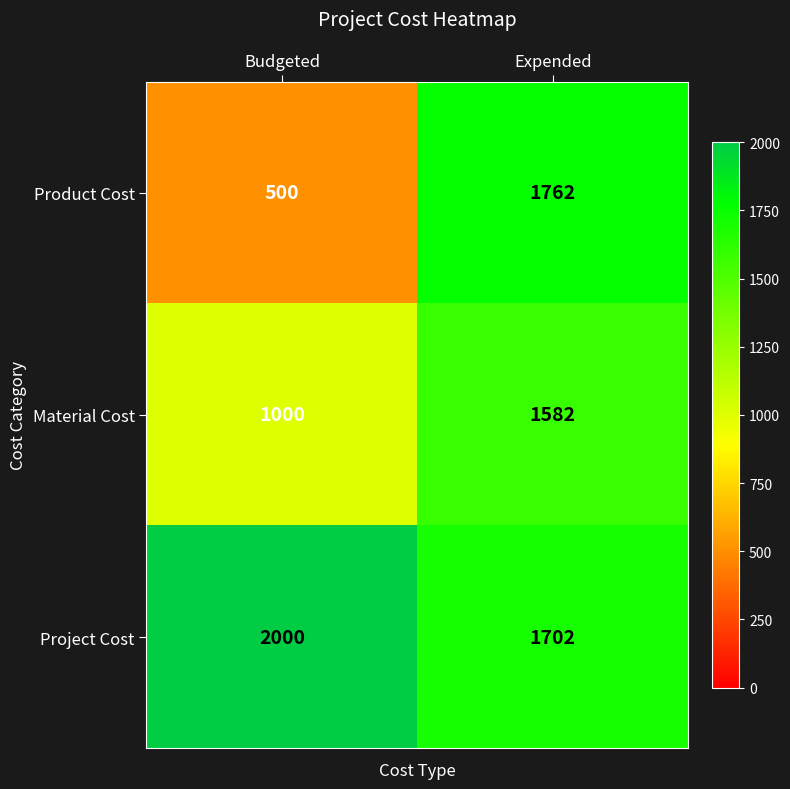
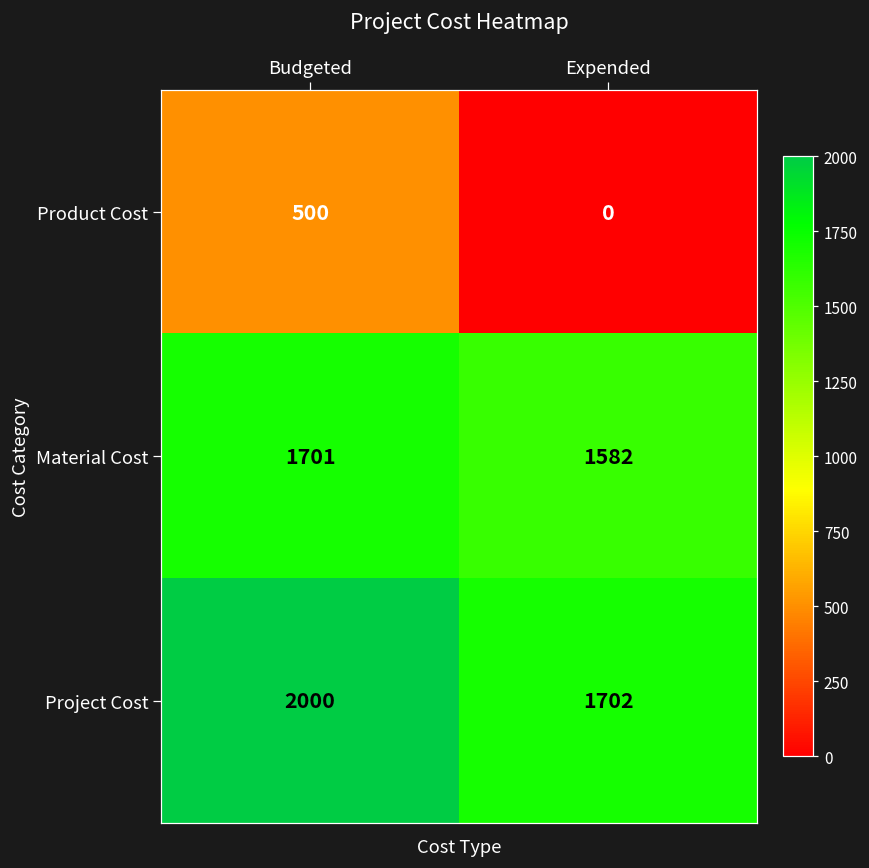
  {
    "Product Cost": {
      "Budgeted": 500,
-     "Expended": 1762
+     "Expended": 0
    },
    "Material Cost": {
-     "Budgeted": 1000,
+     "Budgeted": 1701,
      "Expended": 1582
    },
    "Project Cost": {
      "Budgeted": 2000,
      "Expended": 1702
    }
  }
